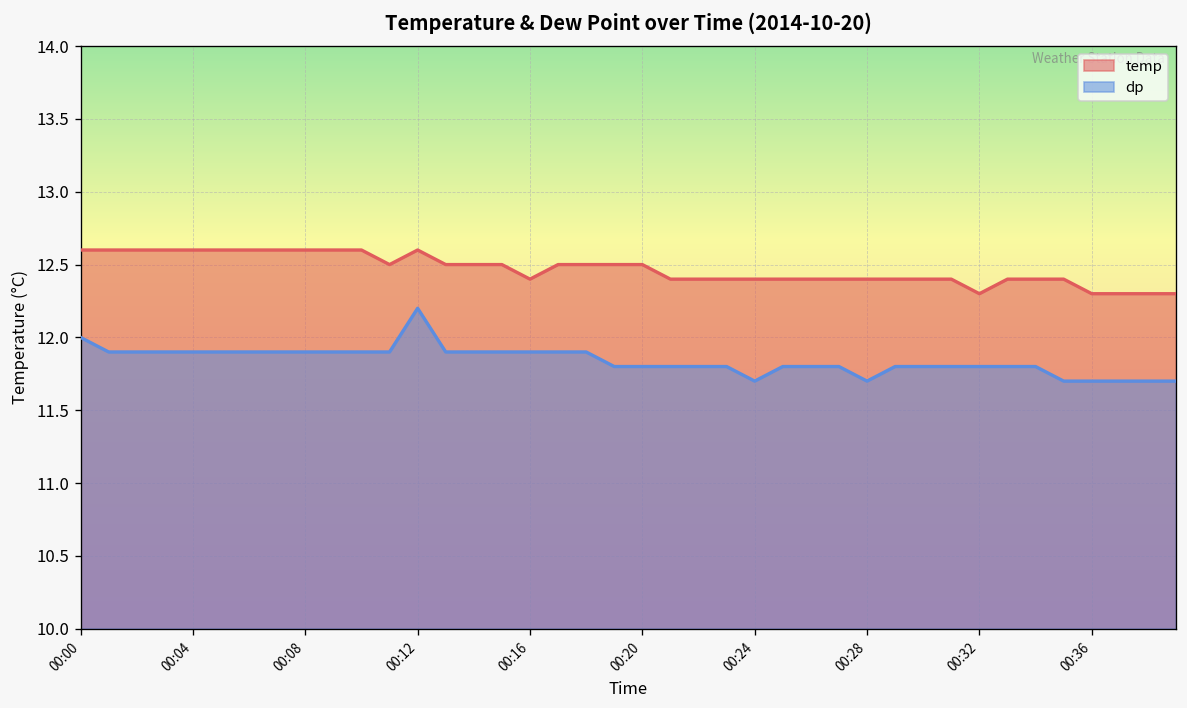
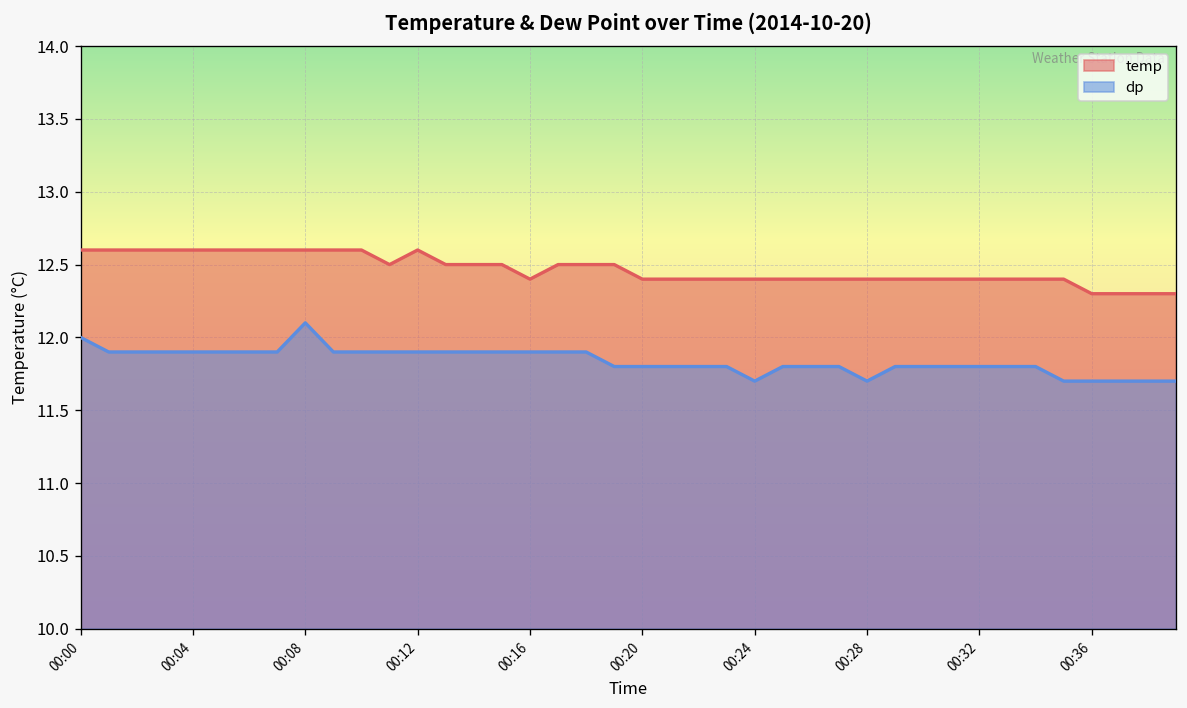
  {
    "temp": {
      "00:00": 12.6,
      "00:04": 12.6,
      "00:08": 12.6,
      "00:12": 12.6,
      "00:16": 12.4,
-     "00:20": 12.5,
+     "00:20": 12.4,
      "00:24": 12.4,
      "00:28": 12.4,
-     "00:32": 12.3,
+     "00:32": 12.4,
      "00:36": 12.3
    },
    "dp": {
      "00:00": 12.0,
      "00:04": 11.9,
-     "00:08": 11.9,
-     "00:12": 12.2,
+     "00:08": 12.1,
+     "00:12": 11.9,
      "00:16": 11.9,
      "00:20": 11.8,
      "00:24": 11.7,
      "00:28": 11.7,
      "00:32": 11.8,
      "00:36": 11.7
    }
  }
